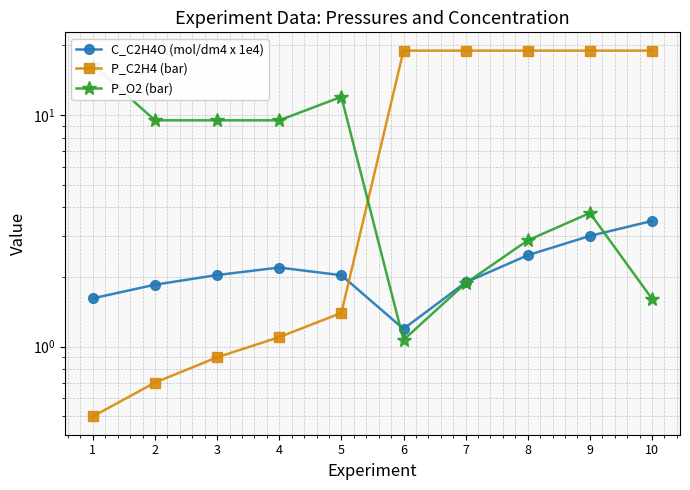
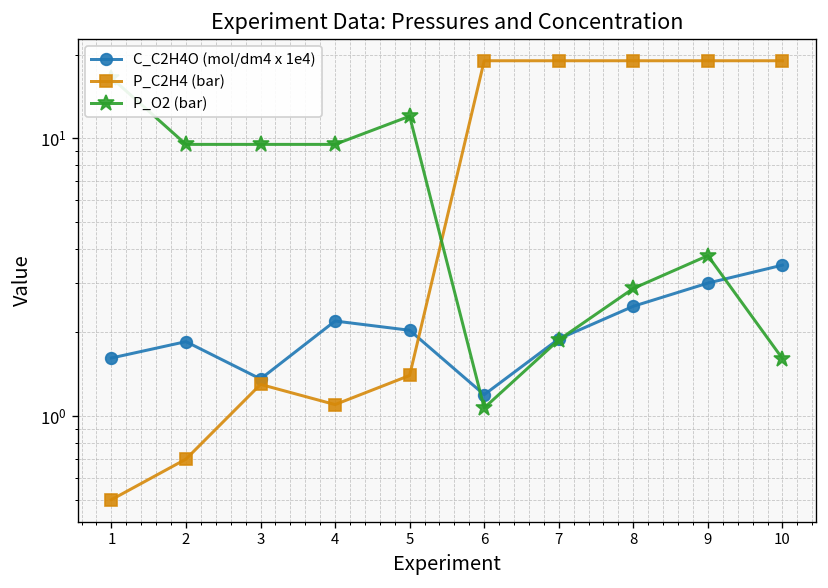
  {
    "C_C2H4O (mol/dm4 x 1e4)": {
      "1": 1.6,
      "2": 1.9,
-     "3": 2.0,
+     "3": 1.4,
      "4": 2.2,
      "5": 2.0,
      "6": 1.2,
      "8": 2.5,
      "9": 3.0,
      "10": 3.5
    },
    "P_C2H4 (bar)": {
      "1": 0.5,
      "2": 0.7,
-     "3": 0.9,
+     "3": 1.3,
      "4": 1.1,
      "5": 1.4,
      "6": 19,
      "7": 19,
      "8": 19,
      "9": 19,
      "10": 19
    },
    "P_O2 (bar)": {
      "2": 9.5,
      "3": 9.5,
      "4": 9.5,
      "5": 12,
      "6": 1.1,
      "8": 2.9,
      "9": 3.8,
      "10": 1.6
    }
  }
